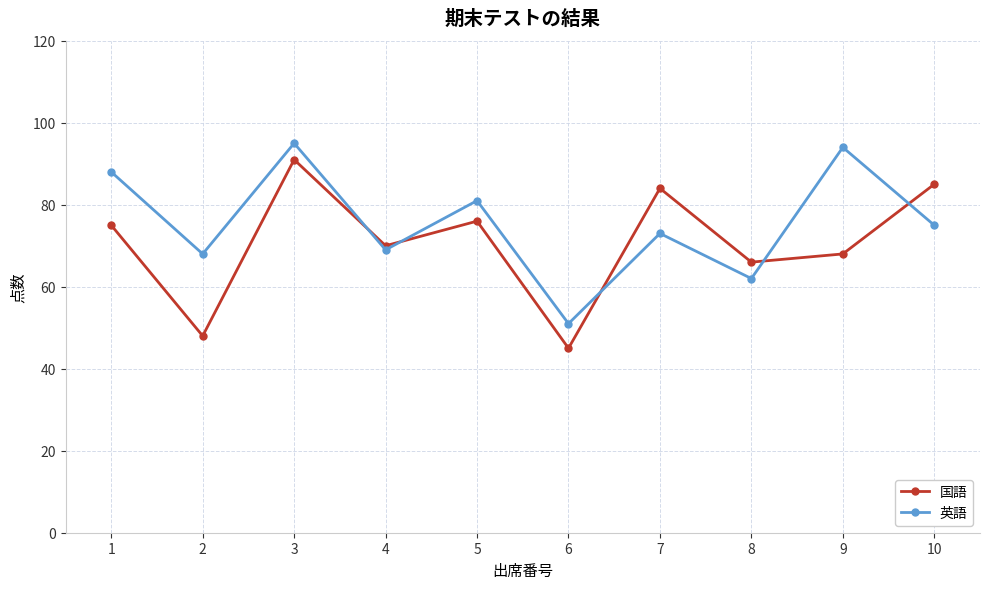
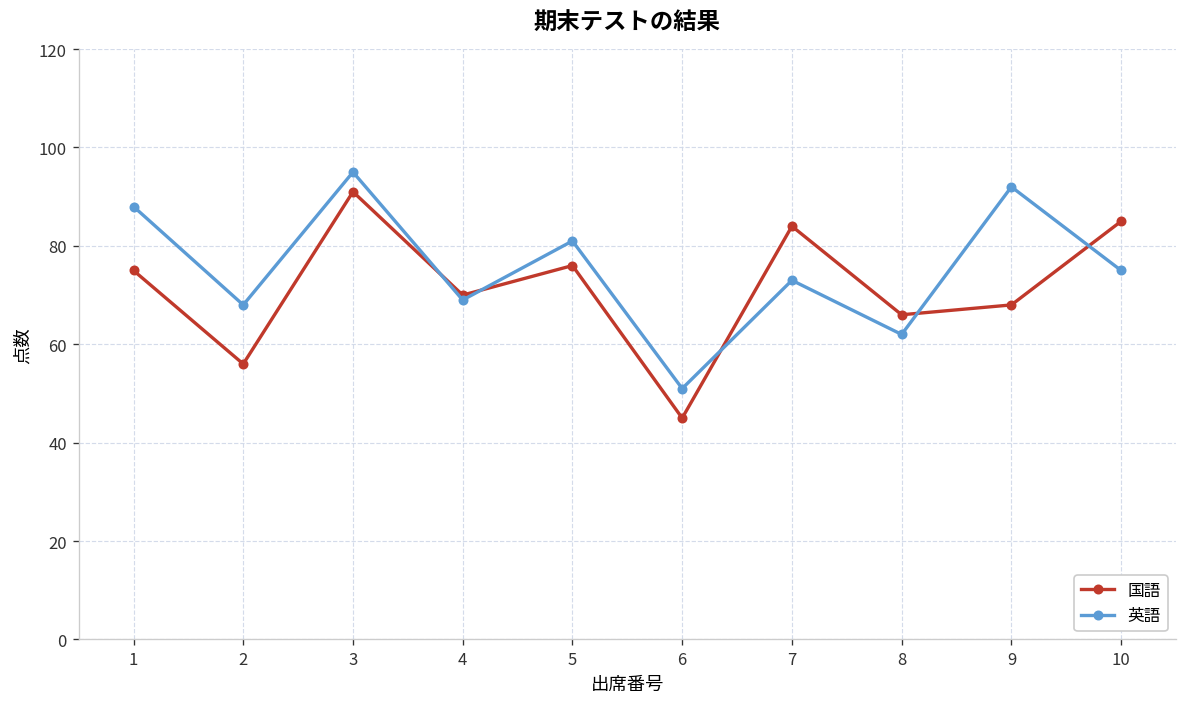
  {
    "国語": {
      "1": 75,
-     "2": 48,
+     "2": 56,
      "3": 91,
      "4": 70,
      "5": 76,
      "6": 45,
      "7": 84,
      "8": 66,
      "9": 68,
      "10": 85
    },
    "英語": {
      "1": 88,
      "2": 68,
      "3": 95,
      "4": 69,
      "5": 81,
      "6": 51,
      "7": 73,
      "8": 62,
-     "9": 94,
+     "9": 92,
      "10": 75
    }
  }
